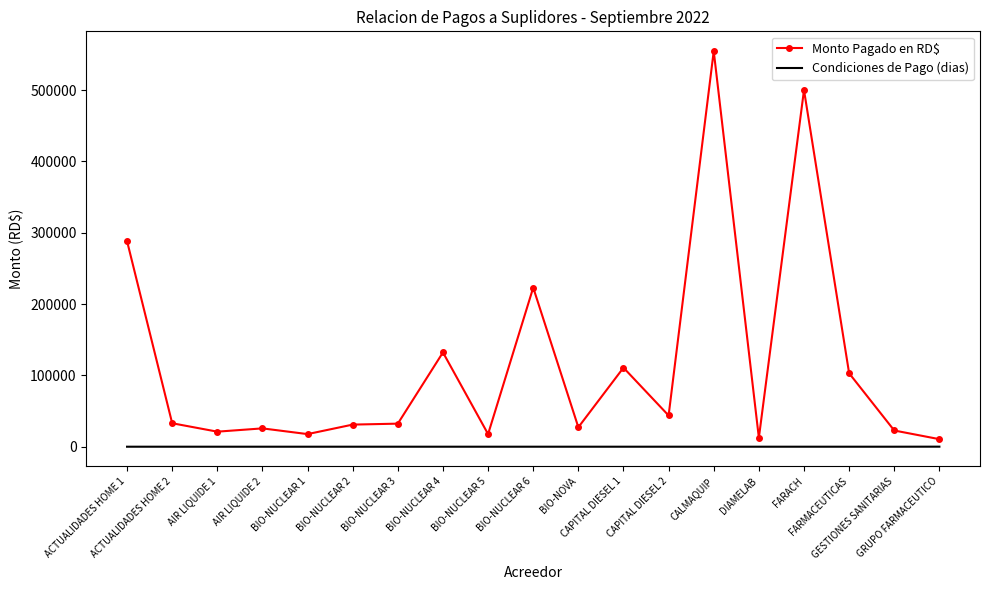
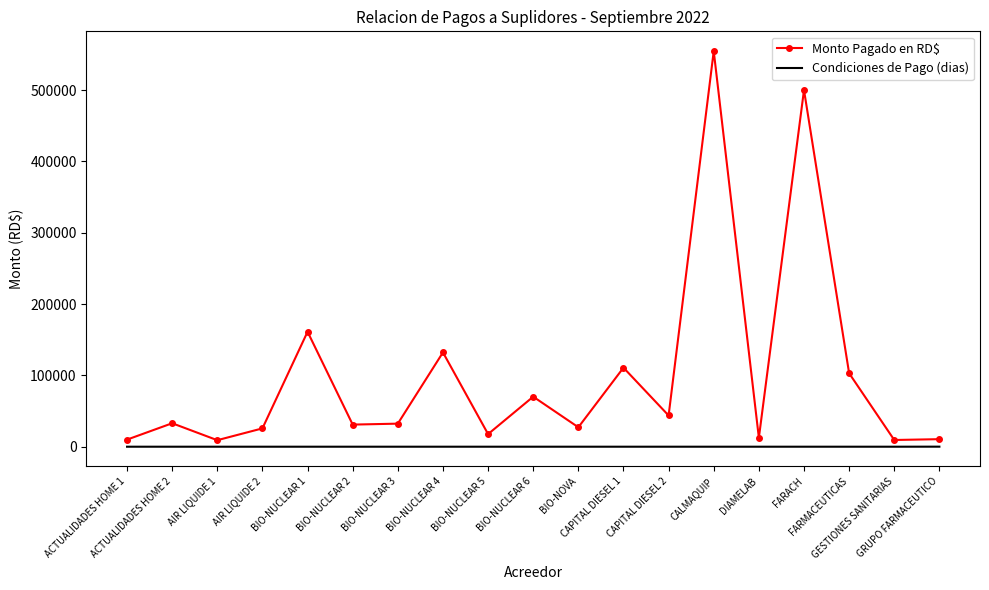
  {
    "Monto Pagado en RD$": {
-     "ACTUALIDADES HOME 1": 290000,
+     "ACTUALIDADES HOME 1": 10000,
      "ACTUALIDADES HOME 2": 30000,
-     "AIR LIQUIDE 1": 20000,
+     "AIR LIQUIDE 1": 10000,
      "AIR LIQUIDE 2": 30000,
-     "BIO-NUCLEAR 1": 20000,
+     "BIO-NUCLEAR 1": 160000,
      "BIO-NUCLEAR 2": 30000,
      "BIO-NUCLEAR 3": 30000,
      "BIO-NUCLEAR 4": 130000,
      "BIO-NUCLEAR 5": 20000,
-     "BIO-NUCLEAR 6": 220000,
+     "BIO-NUCLEAR 6": 70000,
      "BIO-NOVA": 30000,
      "CAPITAL DIESEL 1": 110000,
      "CAPITAL DIESEL 2": 40000,
      "CALMAQUIP": 550000,
      "DIAMELAB": 10000,
      "FARACH": 500000,
      "FARMACEUTICAS": 100000,
-     "GESTIONES SANITARIAS": 20000,
+     "GESTIONES SANITARIAS": 10000,
      "GRUPO FARMACEUTICO": 10000
    },
    "Condiciones de Pago (dias)": {
      "ACTUALIDADES HOME 1": 0,
      "ACTUALIDADES HOME 2": 0,
      "AIR LIQUIDE 1": 0,
      "AIR LIQUIDE 2": 0,
      "BIO-NUCLEAR 1": 0,
      "BIO-NUCLEAR 2": 0,
      "BIO-NUCLEAR 3": 0,
      "BIO-NUCLEAR 4": 0,
      "BIO-NUCLEAR 5": 0,
      "BIO-NUCLEAR 6": 0,
      "BIO-NOVA": 0,
      "CAPITAL DIESEL 1": 0,
      "CAPITAL DIESEL 2": 0,
      "CALMAQUIP": 0,
      "DIAMELAB": 0,
      "FARACH": 0,
      "FARMACEUTICAS": 0,
      "GESTIONES SANITARIAS": 0,
      "GRUPO FARMACEUTICO": 0
    }
  }
